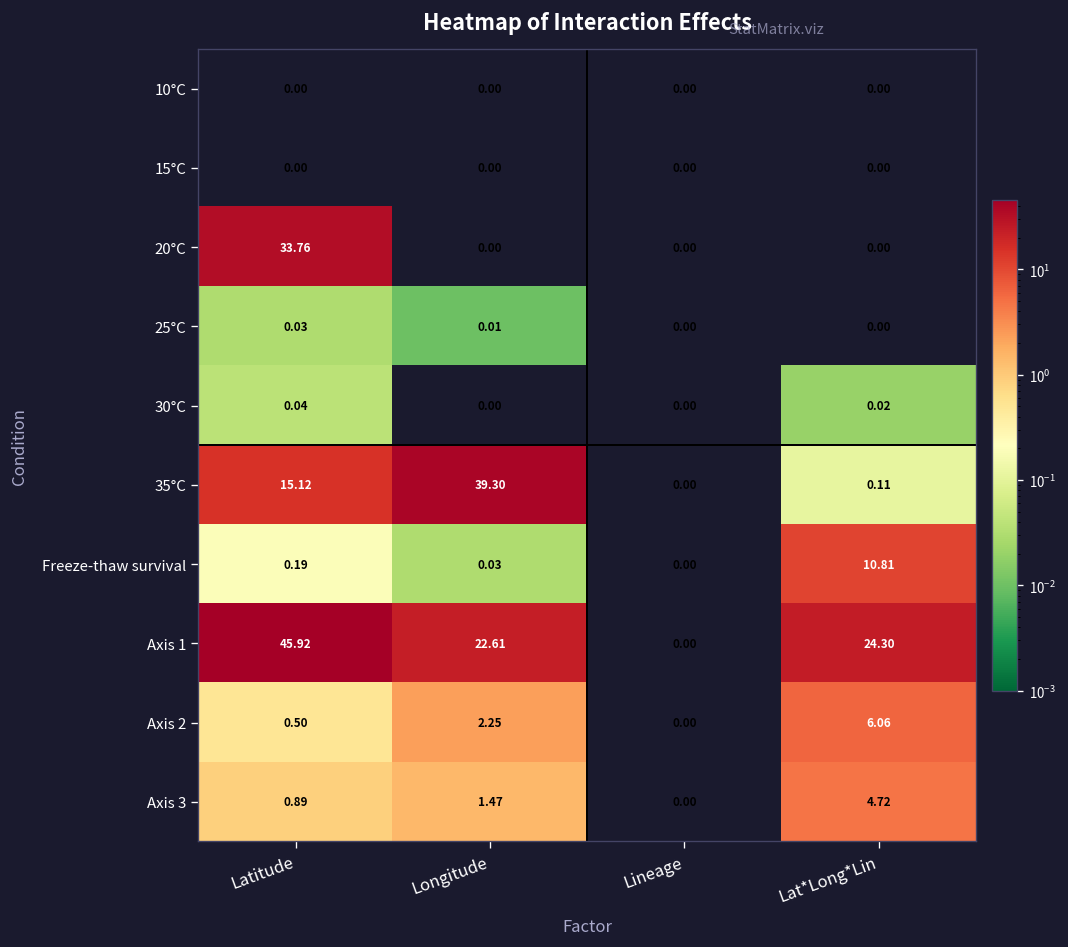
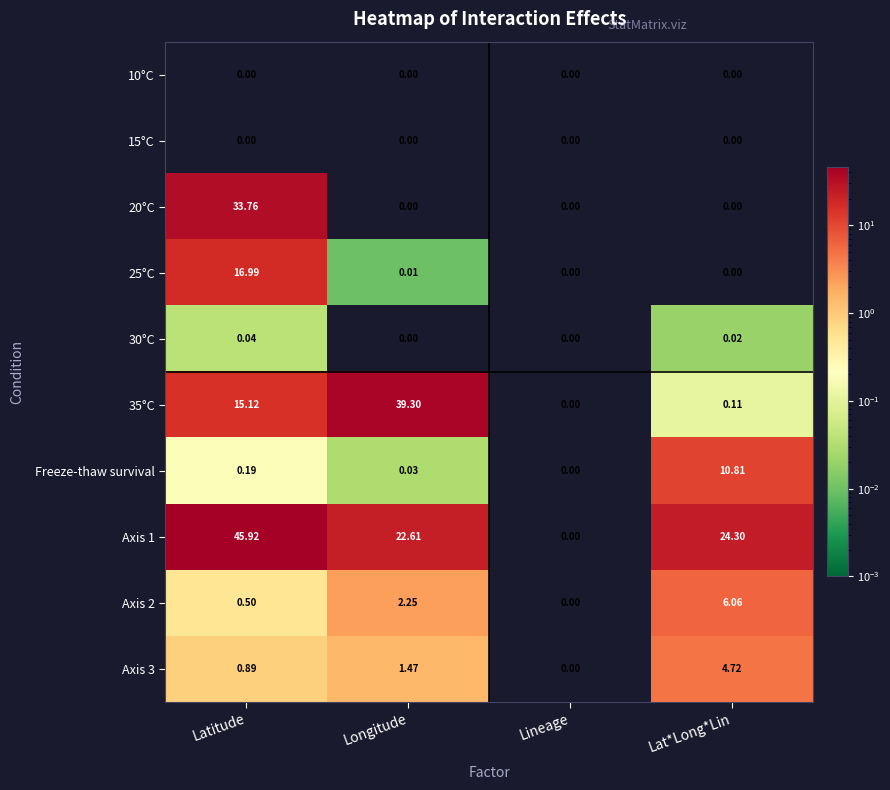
  {
    "20°C": {
      "Latitude": 33.76
    },
    "25°C": {
-     "Latitude": 0.03,
+     "Latitude": 16.99,
      "Longitude": 0.01
    },
    "30°C": {
      "Latitude": 0.04,
      "Lat*Long*Lin": 0.02
    },
    "35°C": {
      "Latitude": 15.12,
      "Longitude": 39.30,
      "Lat*Long*Lin": 0.11
    },
    "Freeze-thaw survival": {
      "Latitude": 0.19,
      "Longitude": 0.03,
      "Lat*Long*Lin": 10.81
    },
    "Axis 1": {
      "Latitude": 45.92,
      "Longitude": 22.61,
      "Lat*Long*Lin": 24.30
    },
    "Axis 2": {
      "Latitude": 0.50,
      "Longitude": 2.25,
      "Lat*Long*Lin": 6.06
    },
    "Axis 3": {
      "Latitude": 0.89,
      "Longitude": 1.47,
      "Lat*Long*Lin": 4.72
    }
  }
